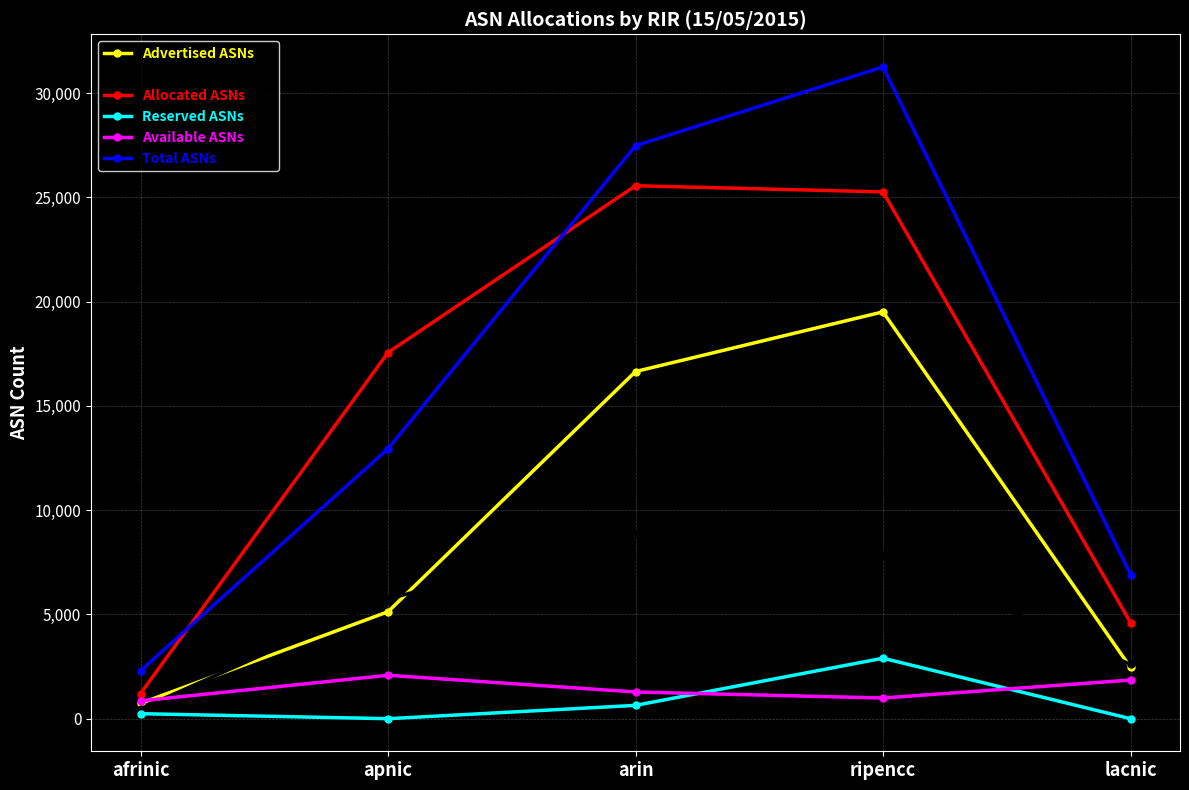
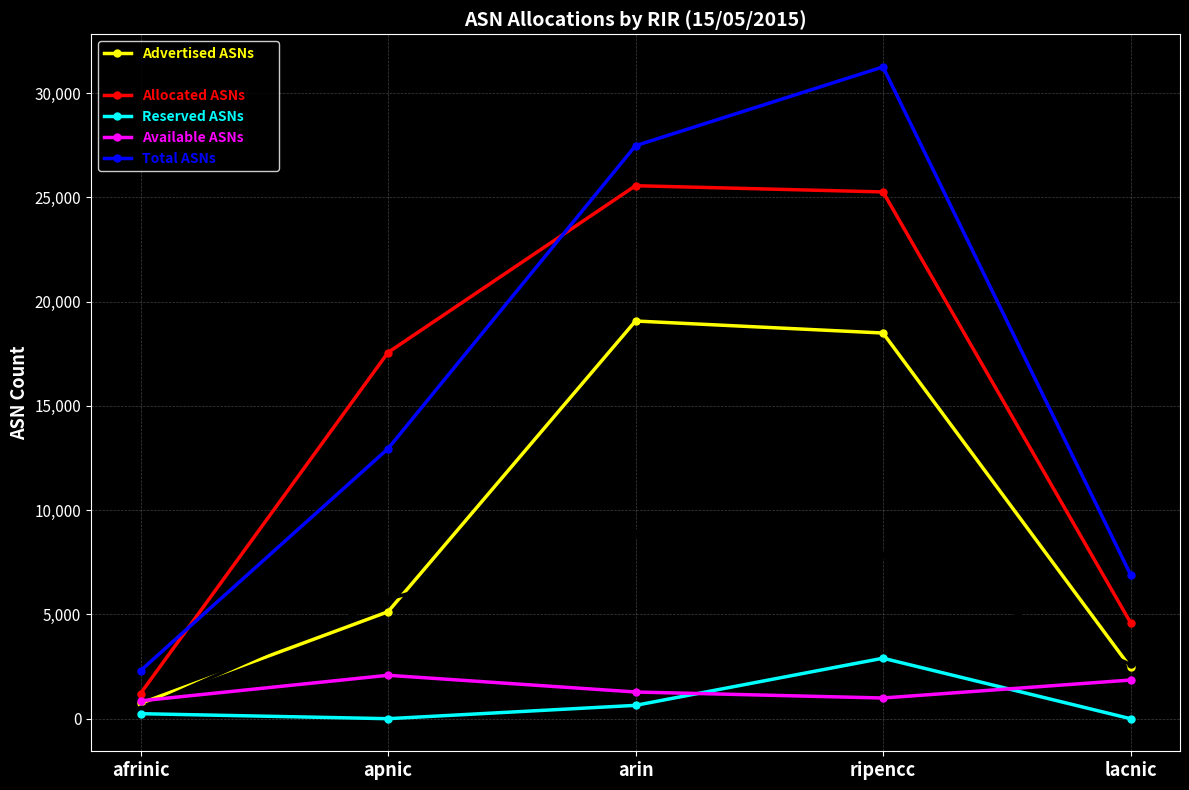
  {
    "Advertised ASNs": {
      "apnic": "5,100",
-     "arin": "16,600",
-     "ripencc": "19,500",
+     "arin": "19,100",
+     "ripencc": "18,500",
      "lacnic": "2,500"
    },
    "Allocated ASNs": {
      "afrinic": "1,200",
      "apnic": "17,600",
      "arin": "25,600",
      "ripencc": "25,300",
      "lacnic": "4,600"
    },
    "Reserved ASNs": {
      "afrinic": "200",
      "apnic": "0",
      "arin": "600",
      "ripencc": "2,900",
      "lacnic": "0"
    },
    "Available ASNs": {
      "apnic": "2,100",
      "arin": "1,300",
      "ripencc": "1,000",
      "lacnic": "1,900"
    },
    "Total ASNs": {
      "afrinic": "2,300",
      "apnic": "12,900",
      "arin": "27,500",
      "ripencc": "31,300",
      "lacnic": "6,900"
    }
  }
